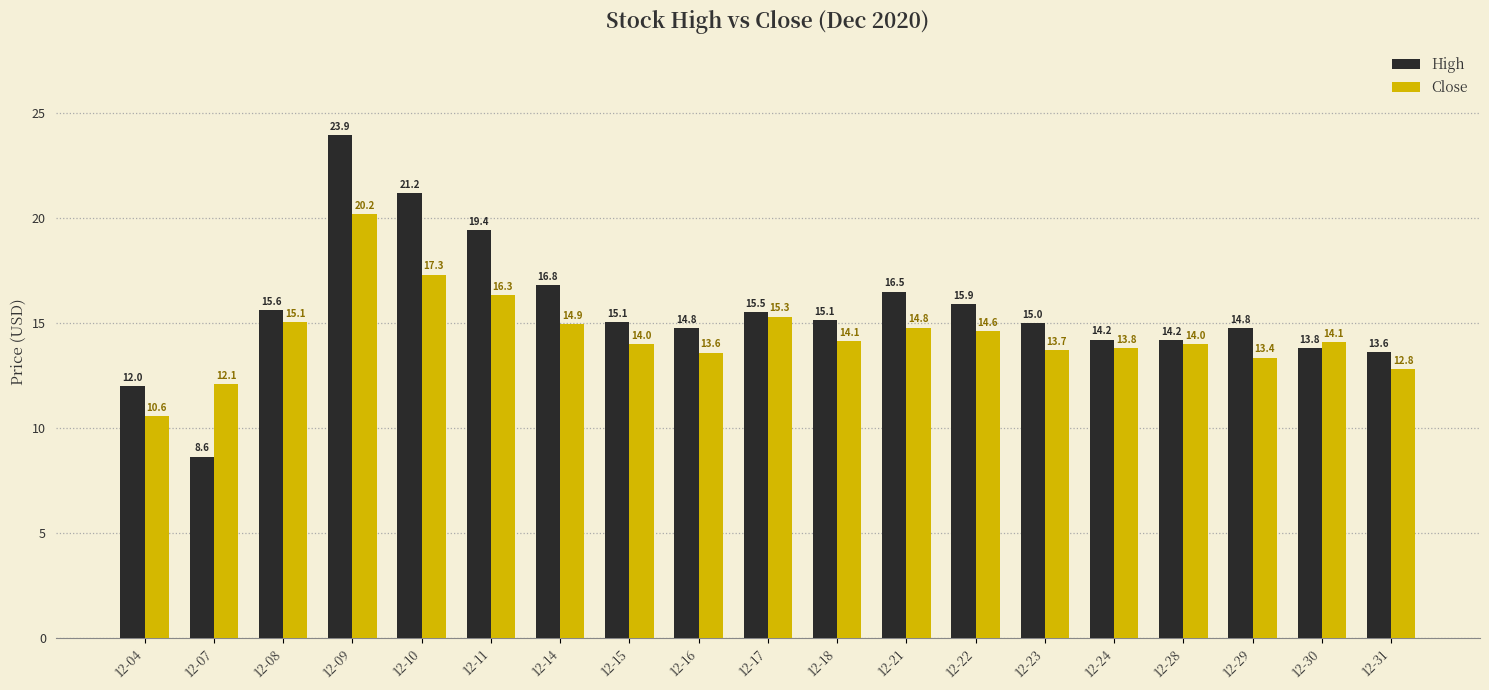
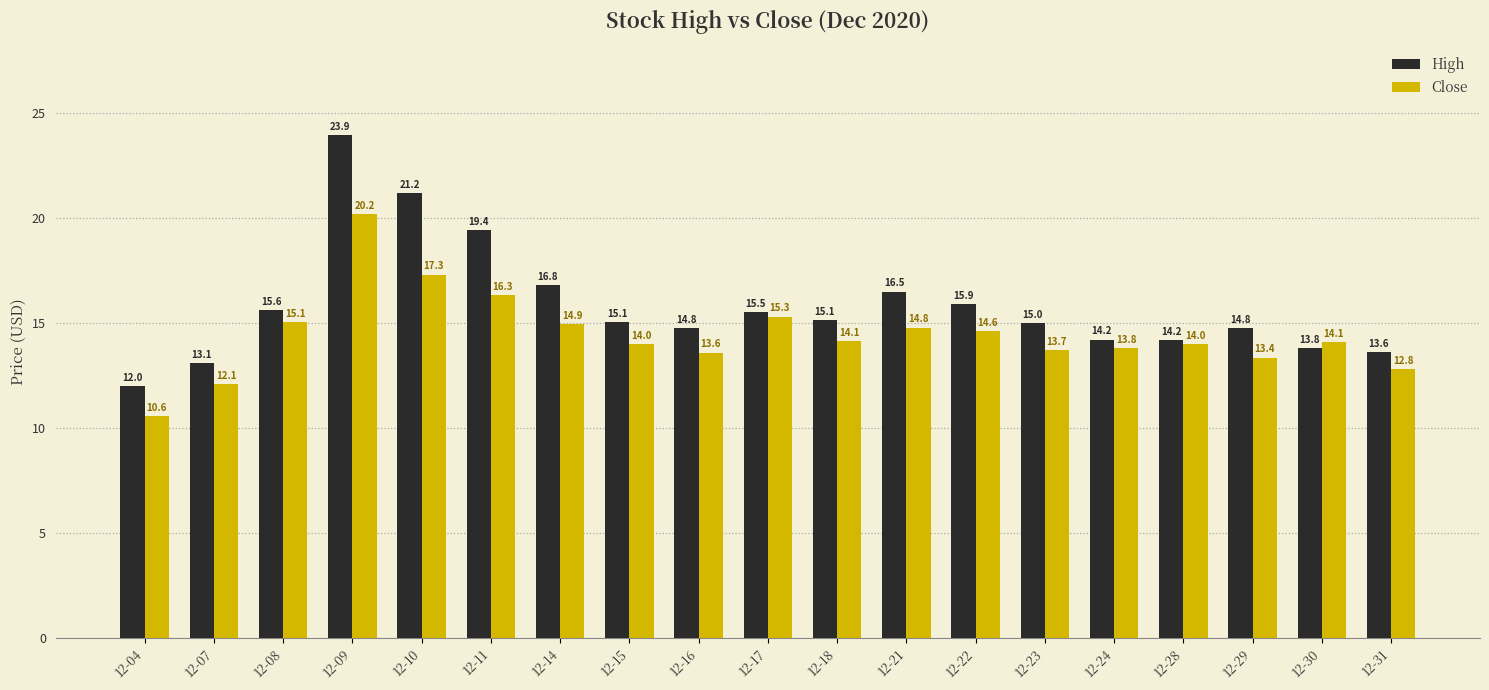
  {
    "High": {
      "12-04": 12.0,
-     "12-07": 8.6,
+     "12-07": 13.1,
      "12-08": 15.6,
      "12-09": 23.9,
      "12-10": 21.2,
      "12-11": 19.4,
      "12-14": 16.8,
      "12-15": 15.1,
      "12-16": 14.8,
      "12-17": 15.5,
      "12-18": 15.1,
      "12-21": 16.5,
      "12-22": 15.9,
      "12-23": 15.0,
      "12-24": 14.2,
      "12-28": 14.2,
      "12-29": 14.8,
      "12-30": 13.8,
      "12-31": 13.6
    },
    "Close": {
      "12-04": 10.6,
      "12-07": 12.1,
      "12-08": 15.1,
      "12-09": 20.2,
      "12-10": 17.3,
      "12-11": 16.3,
      "12-14": 14.9,
      "12-15": 14.0,
      "12-16": 13.6,
      "12-17": 15.3,
      "12-18": 14.1,
      "12-21": 14.8,
      "12-22": 14.6,
      "12-23": 13.7,
      "12-24": 13.8,
      "12-28": 14.0,
      "12-29": 13.4,
      "12-30": 14.1,
      "12-31": 12.8
    }
  }
